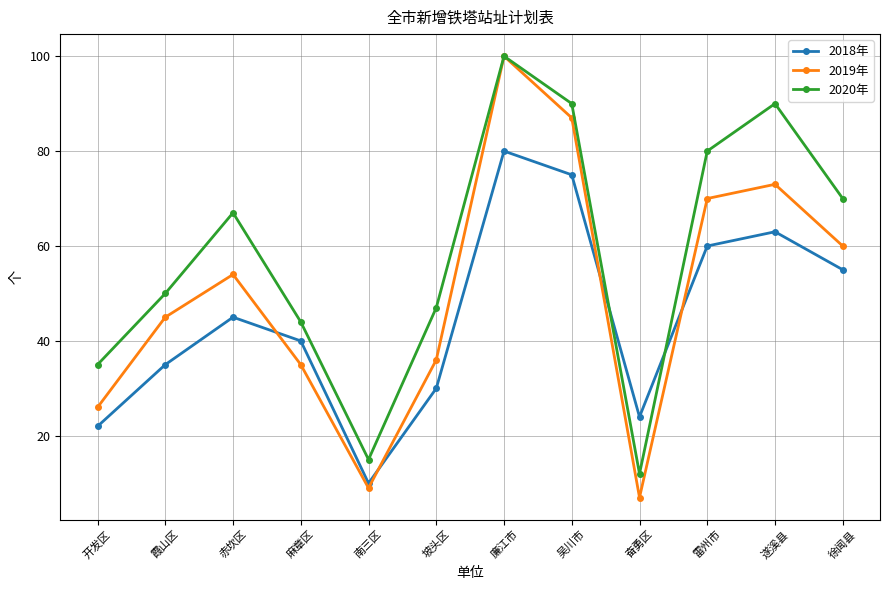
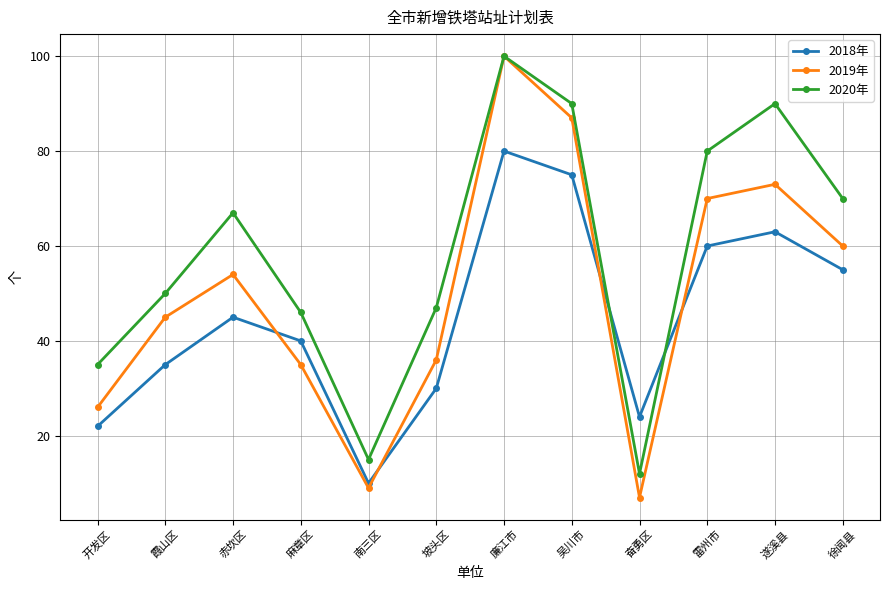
  {
    "2018年": {
      "开发区": 22,
      "霞山区": 35,
      "赤坎区": 45,
      "麻章区": 40,
      "南三区": 10,
      "坡头区": 30,
      "廉江市": 80,
      "吴川市": 75,
      "奋勇区": 24,
      "雷州市": 60,
      "遂溪县": 63,
      "徐闻县": 55
    },
    "2019年": {
      "开发区": 26,
      "霞山区": 45,
      "赤坎区": 54,
      "麻章区": 35,
      "南三区": 9,
      "坡头区": 36,
      "吴川市": 87,
      "奋勇区": 7,
      "雷州市": 70,
      "遂溪县": 73,
      "徐闻县": 60
    },
    "2020年": {
      "开发区": 35,
      "霞山区": 50,
      "赤坎区": 67,
-     "麻章区": 44,
+     "麻章区": 46,
      "南三区": 15,
      "坡头区": 47,
      "吴川市": 90,
      "奋勇区": 12,
      "雷州市": 80,
      "遂溪县": 90,
      "徐闻县": 70
    }
  }
